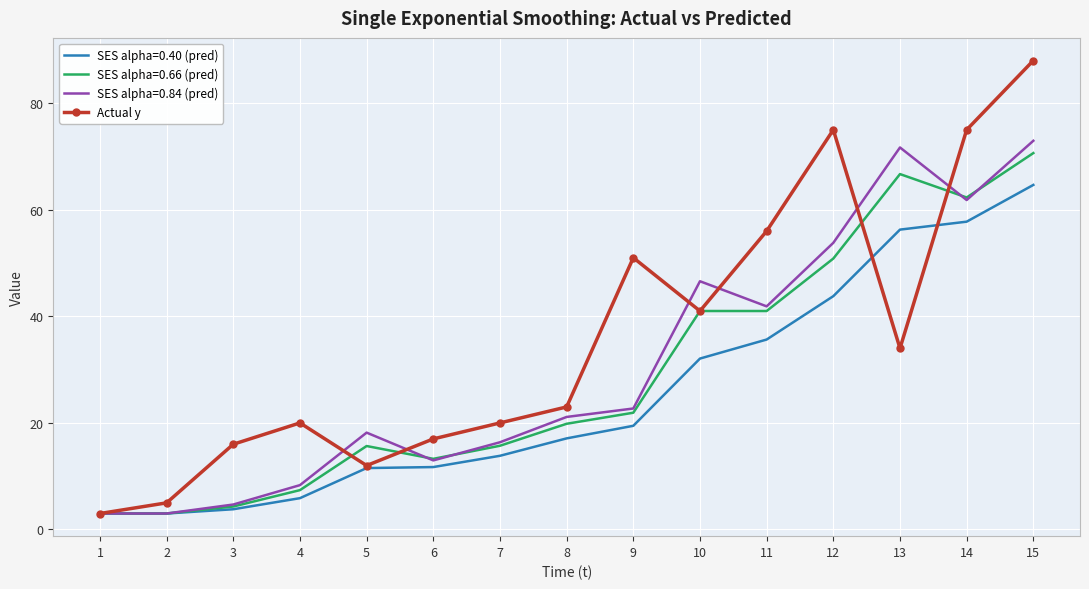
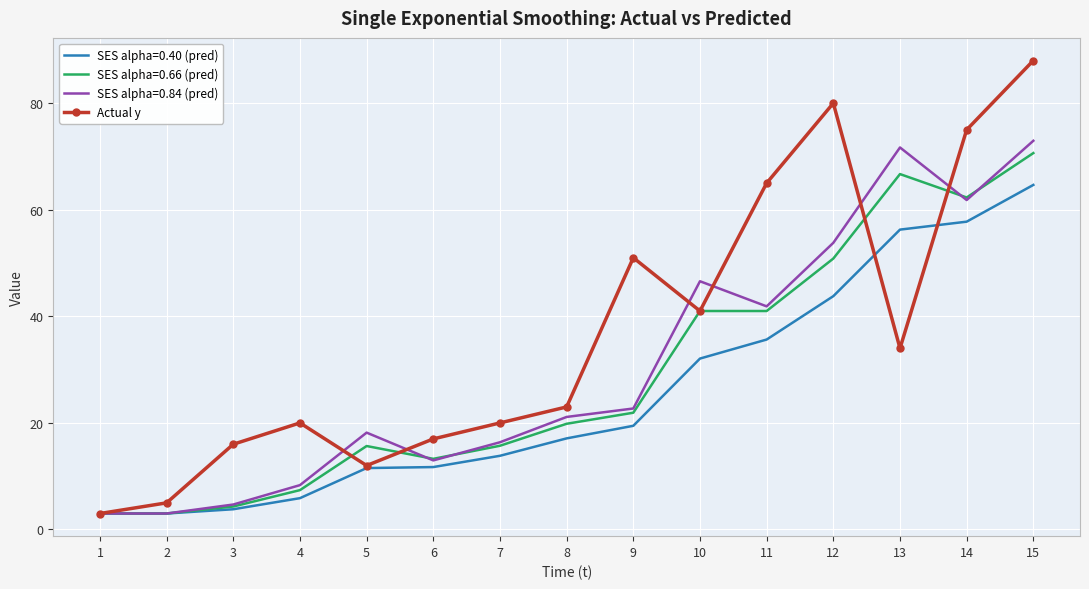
  {
    "SES alpha=0.40 (pred)": {
      "3": 4,
      "4": 6,
      "5": 12,
      "6": 12,
      "7": 14,
      "8": 17,
      "9": 19,
      "10": 32,
      "11": 36,
      "12": 44,
      "13": 56,
      "14": 58,
      "15": 65
    },
    "SES alpha=0.66 (pred)": {
      "4": 7,
      "5": 16,
      "7": 16,
      "8": 20,
      "9": 22,
      "11": 41,
      "12": 51,
      "13": 67,
      "15": 71
    },
    "SES alpha=0.84 (pred)": {
      "4": 8,
      "5": 18,
      "7": 16,
      "8": 21,
      "9": 23,
      "10": 47,
      "11": 42,
      "12": 54,
      "13": 72,
      "15": 73
    },
    "Actual y": {
      "2": 5,
      "3": 16,
      "4": 20,
      "5": 12,
      "6": 17,
      "7": 20,
      "8": 23,
      "9": 51,
-     "11": 56,
-     "12": 75,
+     "11": 65,
+     "12": 80,
      "13": 34,
      "14": 75,
      "15": 88
    }
  }
